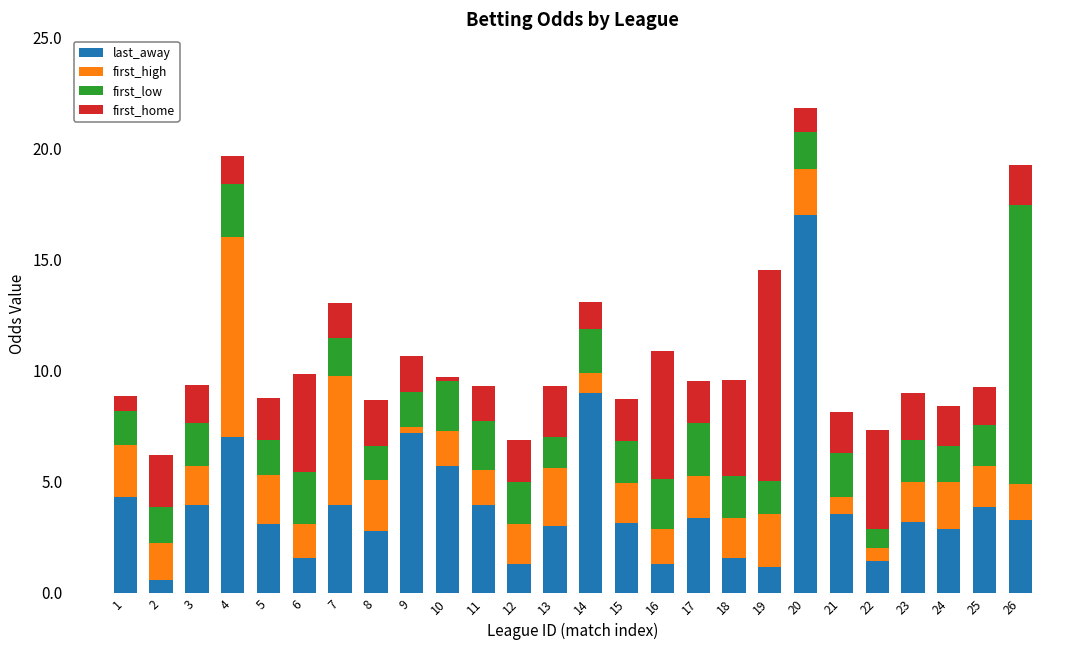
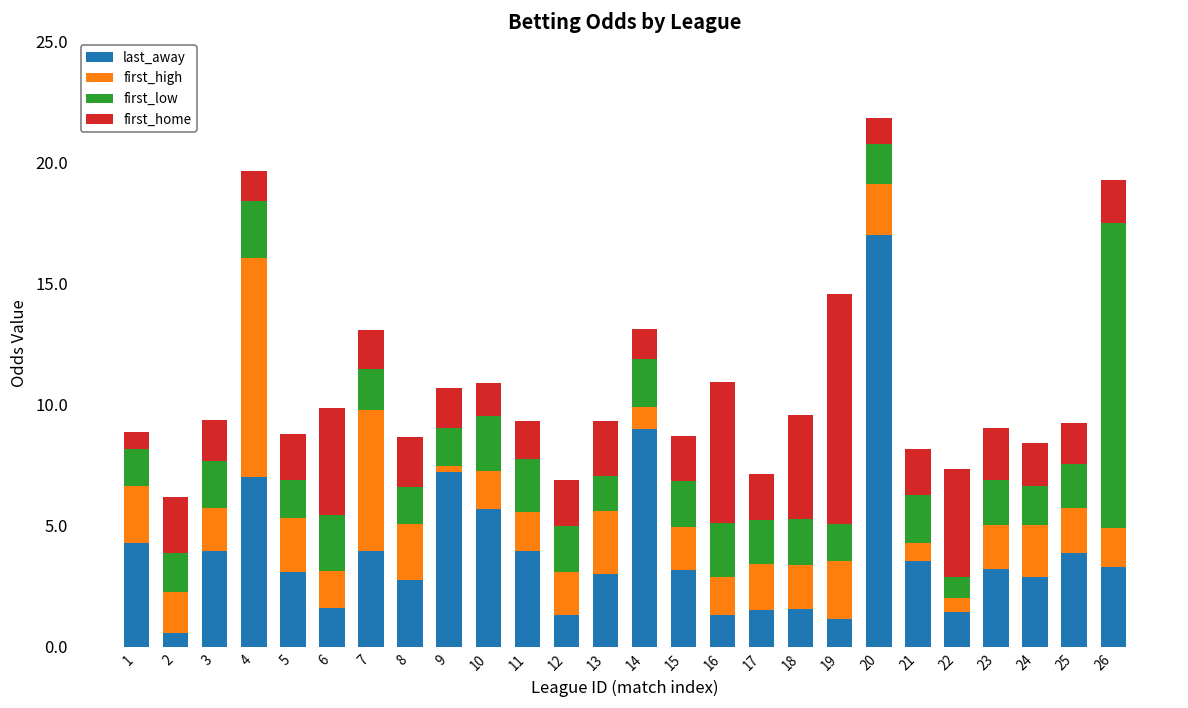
  {
    "last_away": {
      "1": 4.3,
      "2": 0.6,
      "3": 4.0,
      "4": 7.0,
      "5": 3.1,
      "6": 1.6,
      "7": 4.0,
      "8": 2.8,
      "9": 7.2,
      "10": 5.7,
      "11": 4.0,
      "12": 1.3,
      "13": 3.0,
      "14": 9.0,
      "15": 3.2,
      "16": 1.3,
-     "17": 3.4,
+     "17": 1.5,
      "18": 1.6,
      "19": 1.2,
      "20": 17.0,
      "21": 3.6,
      "22": 1.4,
      "23": 3.2,
      "24": 2.9,
      "25": 3.9,
      "26": 3.3
    },
    "first_high": {
      "1": 2.4,
      "2": 1.7,
      "3": 1.8,
      "4": 9.0,
      "5": 2.2,
      "6": 1.5,
      "7": 5.8,
      "8": 2.3,
      "9": 0.2,
      "10": 1.6,
      "11": 1.6,
      "12": 1.8,
      "13": 2.6,
      "14": 0.9,
      "15": 1.8,
      "16": 1.6,
      "17": 1.9,
      "18": 1.8,
      "19": 2.4,
      "20": 2.1,
      "21": 0.8,
      "22": 0.6,
      "23": 1.8,
      "24": 2.1,
      "25": 1.9,
      "26": 1.6
    },
    "first_low": {
      "1": 1.5,
      "2": 1.6,
      "3": 1.9,
      "4": 2.3,
      "5": 1.6,
      "6": 2.3,
      "7": 1.7,
      "8": 1.5,
      "9": 1.6,
      "10": 2.3,
      "11": 2.2,
      "12": 1.9,
      "13": 1.4,
      "14": 2.0,
      "15": 1.9,
      "16": 2.2,
-     "17": 2.4,
+     "17": 1.8,
      "18": 1.9,
      "19": 1.5,
      "20": 1.7,
      "21": 2.0,
      "22": 0.9,
      "23": 1.9,
      "24": 1.6,
      "25": 1.8,
      "26": 12.6
    },
    "first_home": {
      "1": 0.7,
      "2": 2.3,
      "3": 1.7,
      "4": 1.3,
      "5": 1.9,
      "6": 4.4,
      "7": 1.6,
      "8": 2.1,
      "9": 1.6,
-     "10": 0.2,
+     "10": 1.4,
      "11": 1.6,
      "12": 1.9,
      "13": 2.3,
      "14": 1.2,
      "15": 1.9,
      "16": 5.8,
      "17": 1.9,
      "18": 4.3,
      "19": 9.5,
      "20": 1.1,
      "21": 1.9,
      "22": 4.5,
      "23": 2.1,
      "24": 1.8,
      "25": 1.7,
      "26": 1.8
    }
  }
